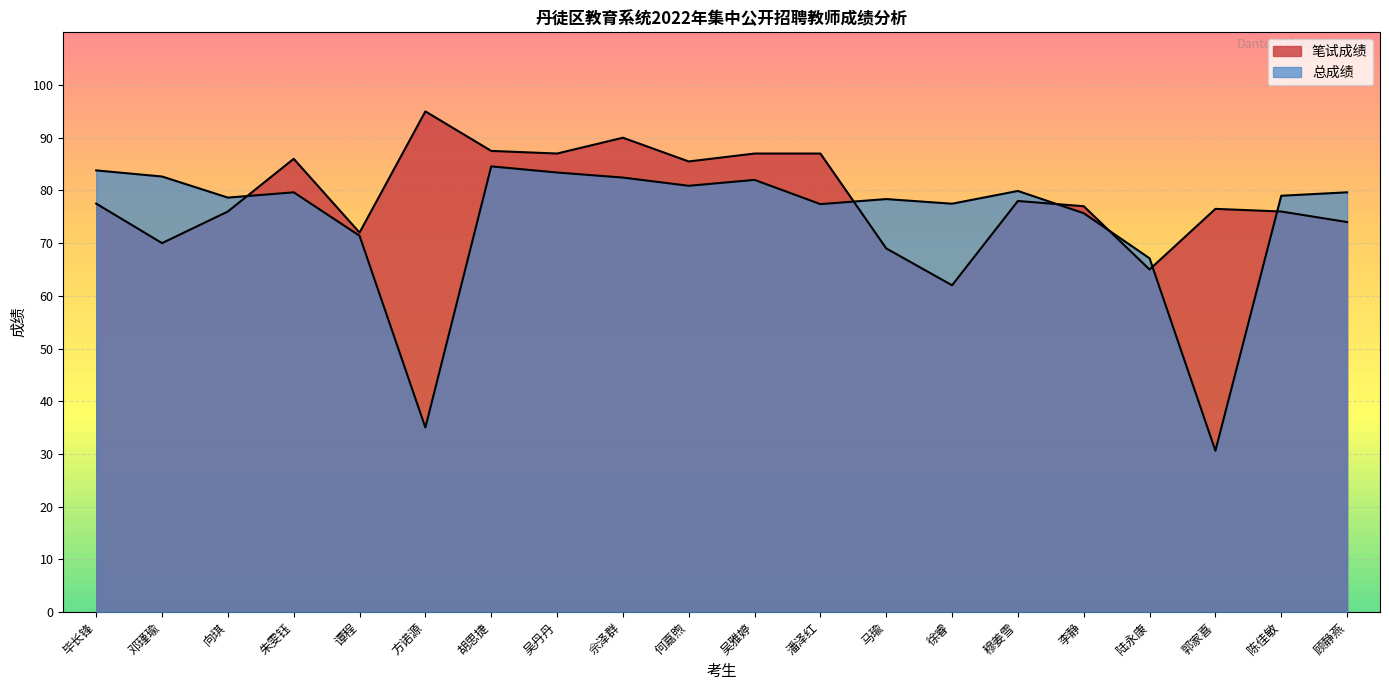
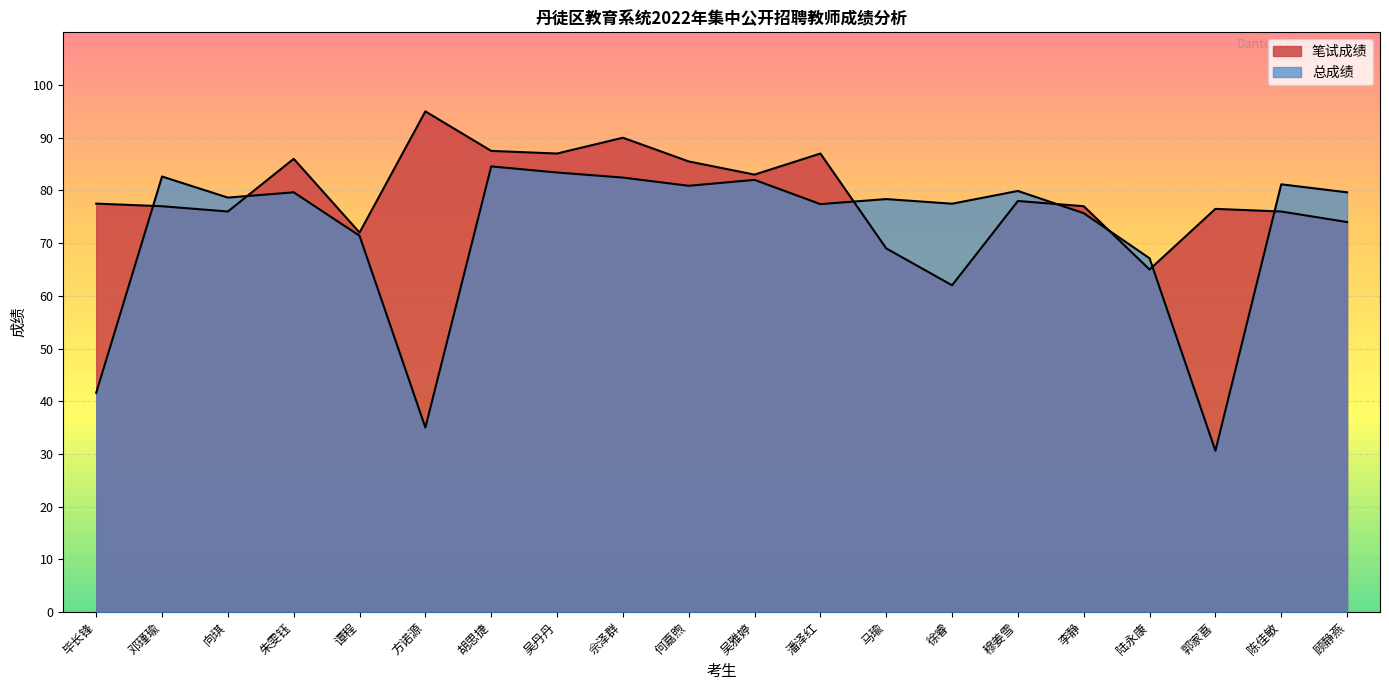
  {
    "笔试成绩": {
      "毕长锋": 78,
-     "邓瑾瑜": 70,
+     "邓瑾瑜": 77,
      "向琪": 76,
      "朱雯钰": 86,
      "谭程": 72,
      "方诺源": 95,
      "胡思捷": 88,
      "吴丹丹": 87,
      "佘泽群": 90,
      "何嘉煦": 86,
-     "吴雅婷": 87,
+     "吴雅婷": 83,
      "潘泽红": 87,
      "马瑜": 69,
      "徐睿": 62,
      "穆姜雪": 78,
      "李静": 77,
      "陆永康": 65,
      "郭家喜": 77,
      "陈佳敏": 76,
      "顾静燕": 74
    },
    "总成绩": {
-     "毕长锋": 84,
+     "毕长锋": 42,
      "邓瑾瑜": 83,
      "向琪": 79,
      "朱雯钰": 80,
      "谭程": 71,
      "方诺源": 35,
      "胡思捷": 85,
      "吴丹丹": 83,
      "佘泽群": 82,
      "何嘉煦": 81,
      "吴雅婷": 82,
      "潘泽红": 77,
      "马瑜": 78,
      "徐睿": 77,
      "穆姜雪": 80,
      "李静": 76,
      "陆永康": 67,
      "郭家喜": 31,
-     "陈佳敏": 79,
+     "陈佳敏": 81,
      "顾静燕": 80
    }
  }
